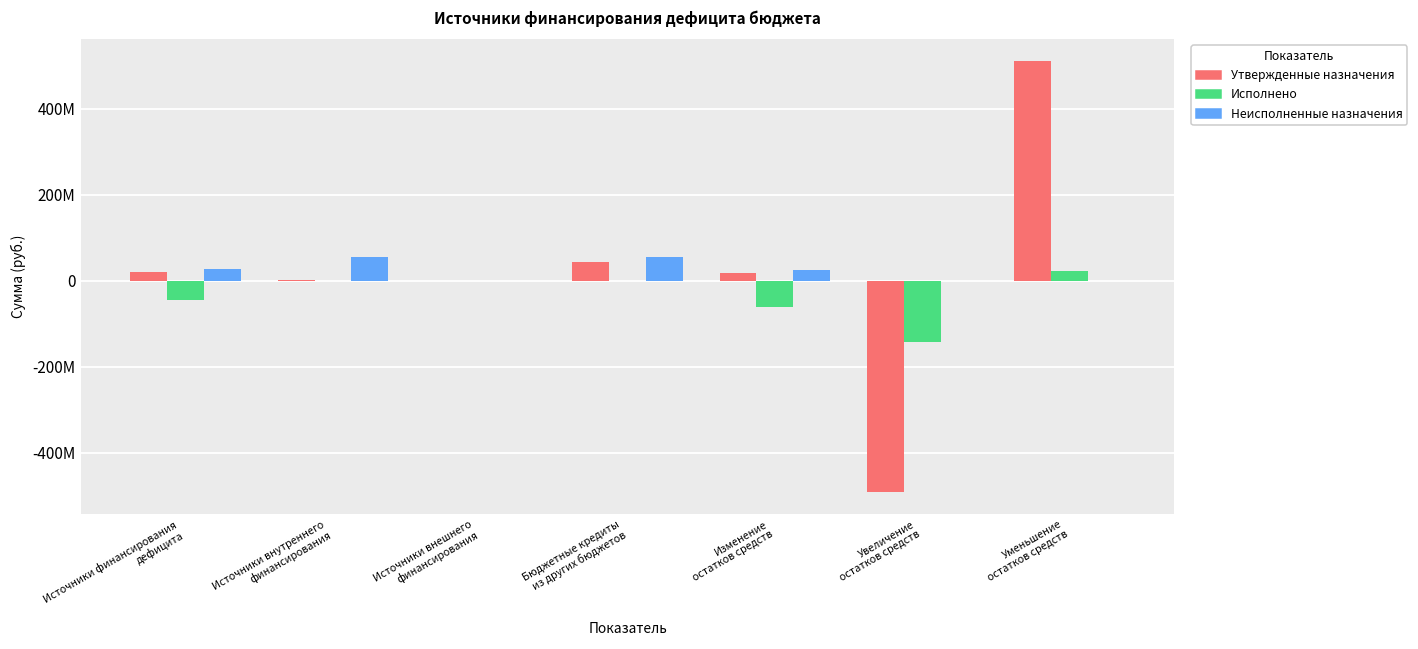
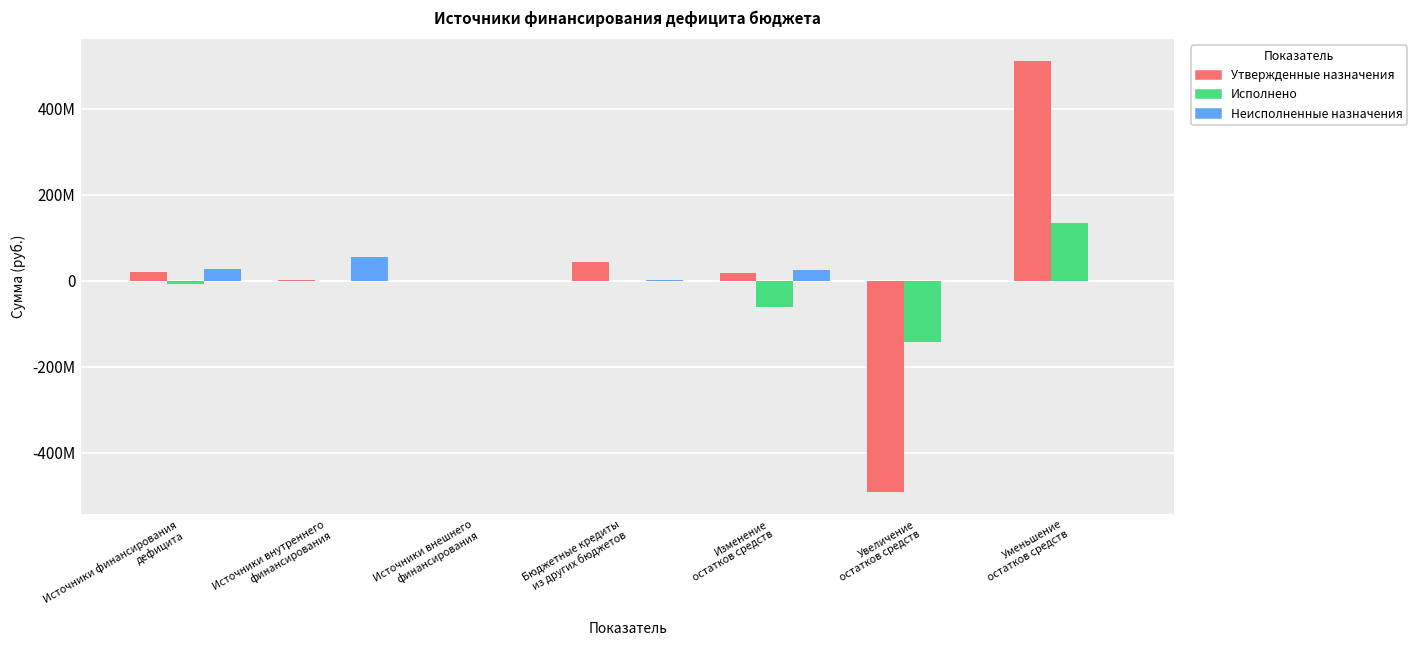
  {
    "Утвержденные назначения": {
      "Источники финансирования дефицита": 20000000,
      "Источники внешнего финансирования": 0,
      "Бюджетные кредиты из других бюджетов": 40000000,
      "Изменение остатков средств": 20000000,
      "Увеличение остатков средств": -490000000,
      "Уменьшение остатков средств": 510000000
    },
    "Исполнено": {
-     "Источники финансирования дефицита": -50000000,
+     "Источники финансирования дефицита": -10000000,
      "Источники внутреннего финансирования": 0,
      "Источники внешнего финансирования": 0,
      "Бюджетные кредиты из других бюджетов": 0,
      "Изменение остатков средств": -60000000,
      "Увеличение остатков средств": -140000000,
-     "Уменьшение остатков средств": 20000000
+     "Уменьшение остатков средств": 130000000
    },
    "Неисполненные назначения": {
      "Источники финансирования дефицита": 30000000,
      "Источники внутреннего финансирования": 50000000,
      "Источники внешнего финансирования": 0,
-     "Бюджетные кредиты из других бюджетов": 60000000,
+     "Бюджетные кредиты из других бюджетов": 0,
      "Изменение остатков средств": 30000000,
      "Увеличение остатков средств": 0,
      "Уменьшение остатков средств": 0
    }
  }
